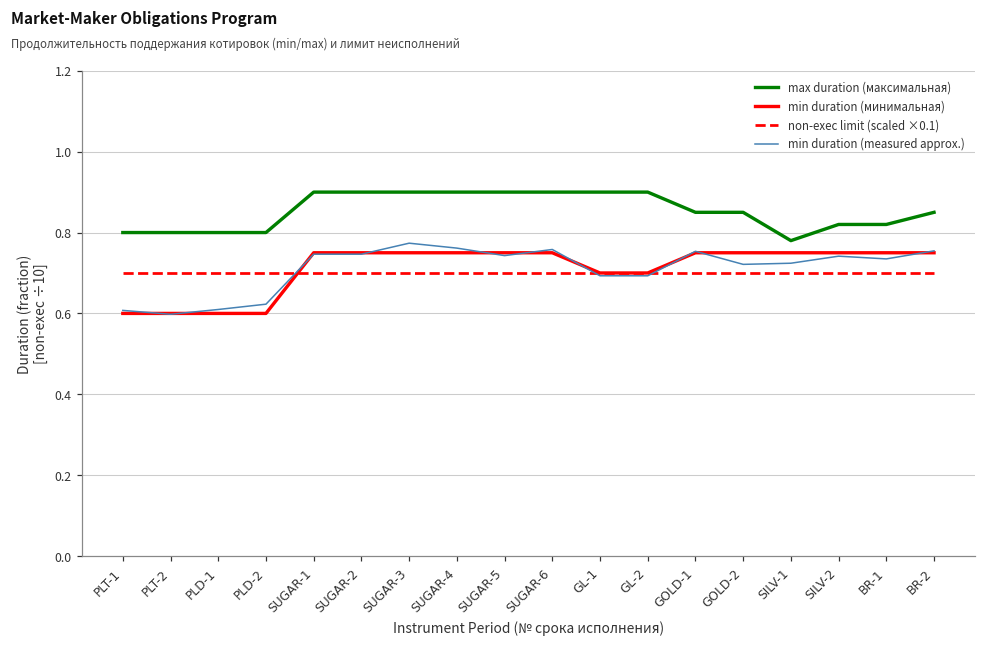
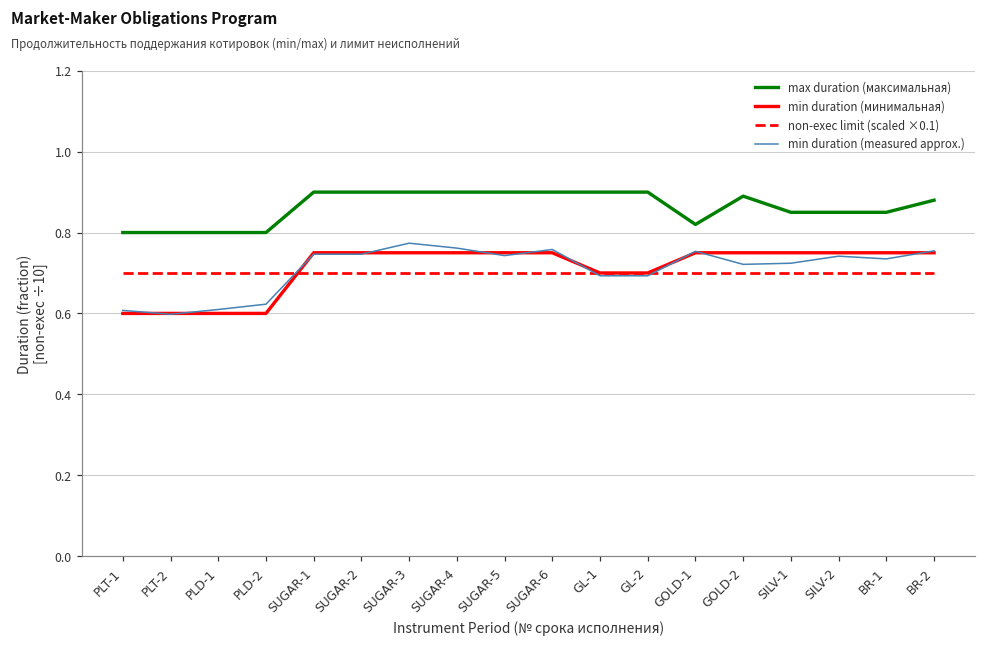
  {
    "max duration (максимальная)": {
      "PLT-1": 0.80,
      "PLT-2": 0.80,
      "PLD-1": 0.80,
      "PLD-2": 0.80,
      "SUGAR-1": 0.90,
      "SUGAR-2": 0.90,
      "SUGAR-3": 0.90,
      "SUGAR-4": 0.90,
      "SUGAR-5": 0.90,
      "SUGAR-6": 0.90,
      "GL-1": 0.90,
      "GL-2": 0.90,
-     "GOLD-1": 0.85,
-     "GOLD-2": 0.85,
-     "SILV-1": 0.78,
-     "SILV-2": 0.82,
-     "BR-1": 0.82,
-     "BR-2": 0.85
+     "GOLD-1": 0.82,
+     "GOLD-2": 0.89,
+     "SILV-1": 0.85,
+     "SILV-2": 0.85,
+     "BR-1": 0.85,
+     "BR-2": 0.88
    },
    "min duration (measured approx.)": {
      "PLT-1": 0.61,
      "PLD-1": 0.61,
      "PLD-2": 0.62,
      "SUGAR-3": 0.77,
      "SUGAR-4": 0.76,
      "SUGAR-5": 0.74,
      "SUGAR-6": 0.76,
      "GL-1": 0.69,
      "GL-2": 0.69,
      "GOLD-2": 0.72,
      "SILV-1": 0.72,
      "SILV-2": 0.74,
      "BR-1": 0.73
    }
  }
